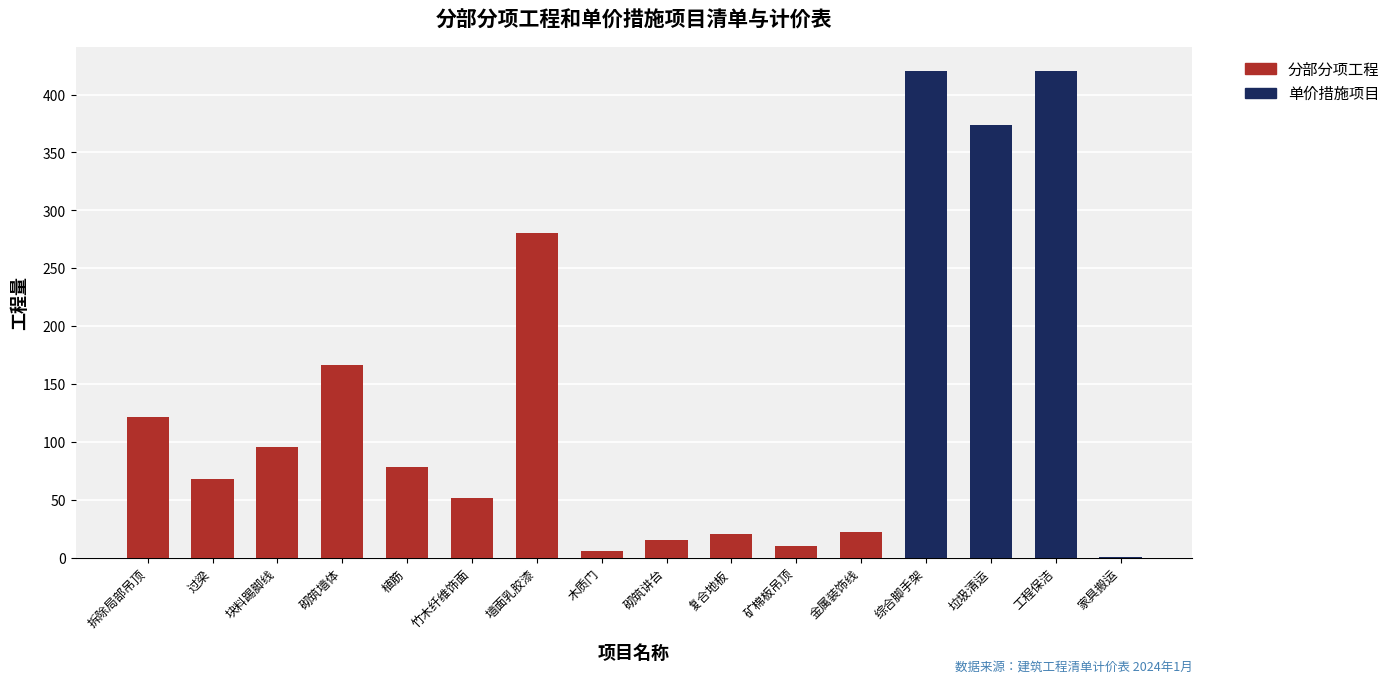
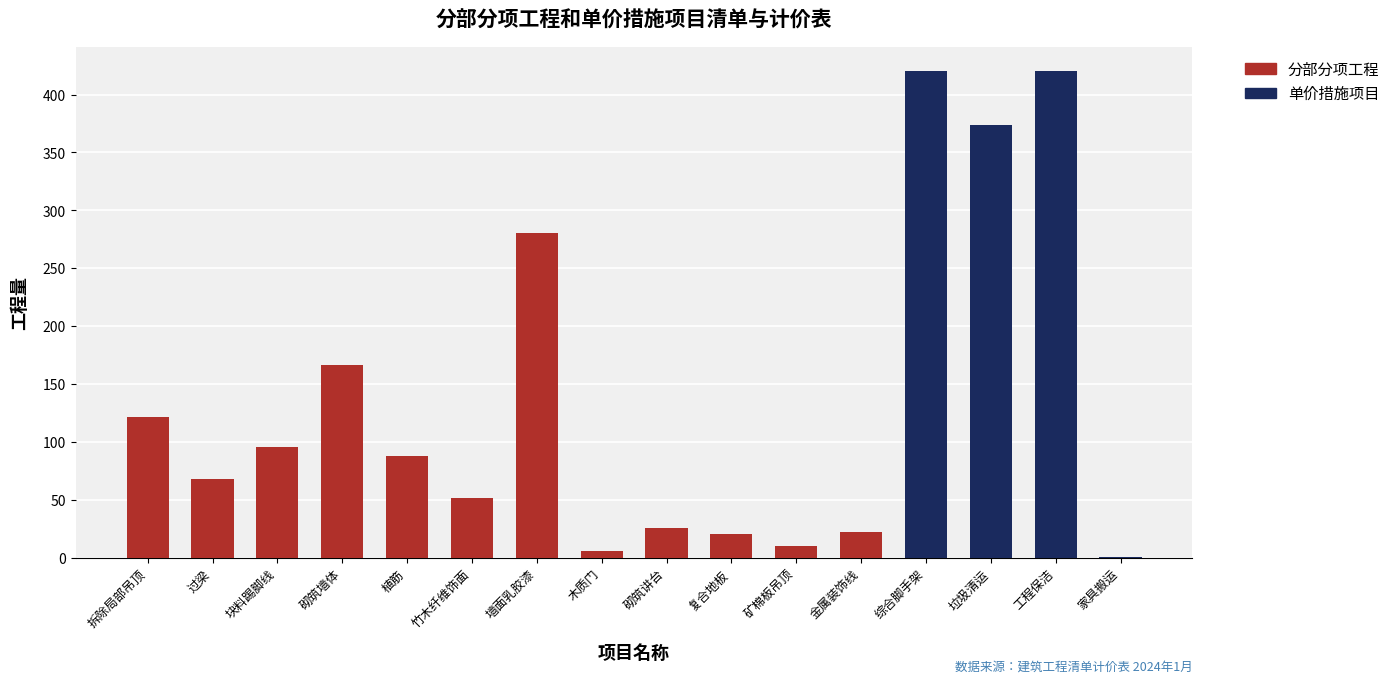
  {
    "分部分项工程": {
      "拆除局部吊顶": 122,
      "过梁": 68,
      "块料踢脚线": 96,
      "砌筑墙体": 166,
-     "植筋": 78,
+     "植筋": 88,
      "竹木纤维饰面": 52,
      "墙面乳胶漆": 280,
      "木质门": 6,
-     "砌筑讲台": 15,
+     "砌筑讲台": 26,
      "复合地板": 20,
      "矿棉板吊顶": 10,
      "金属装饰线": 23
    },
    "单价措施项目": {
      "综合脚手架": 420,
      "垃圾清运": 374,
      "工程保洁": 420
    }
  }
